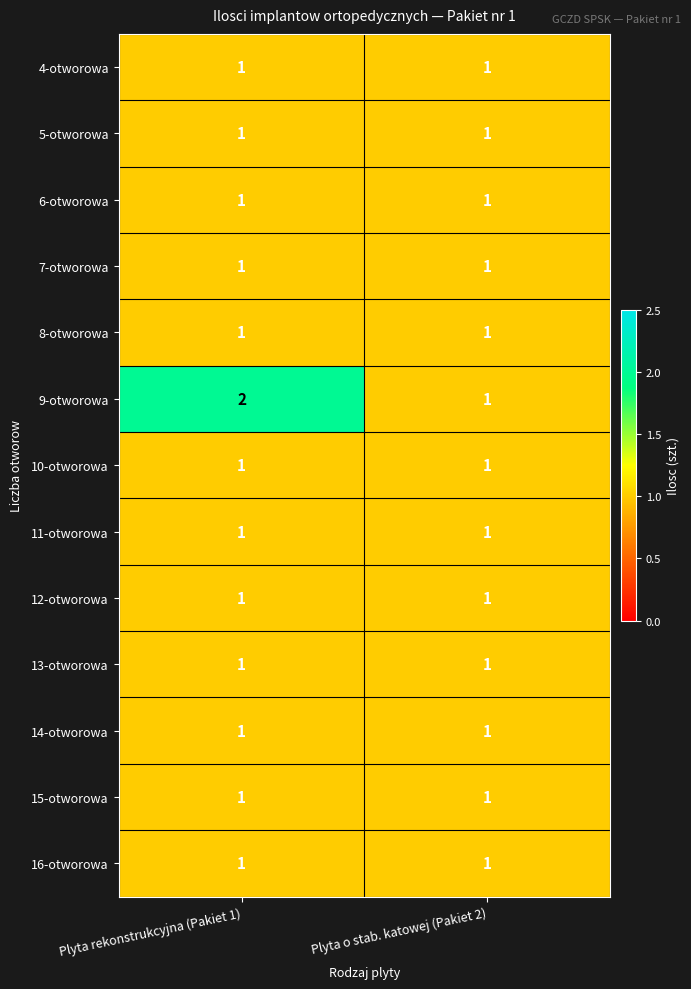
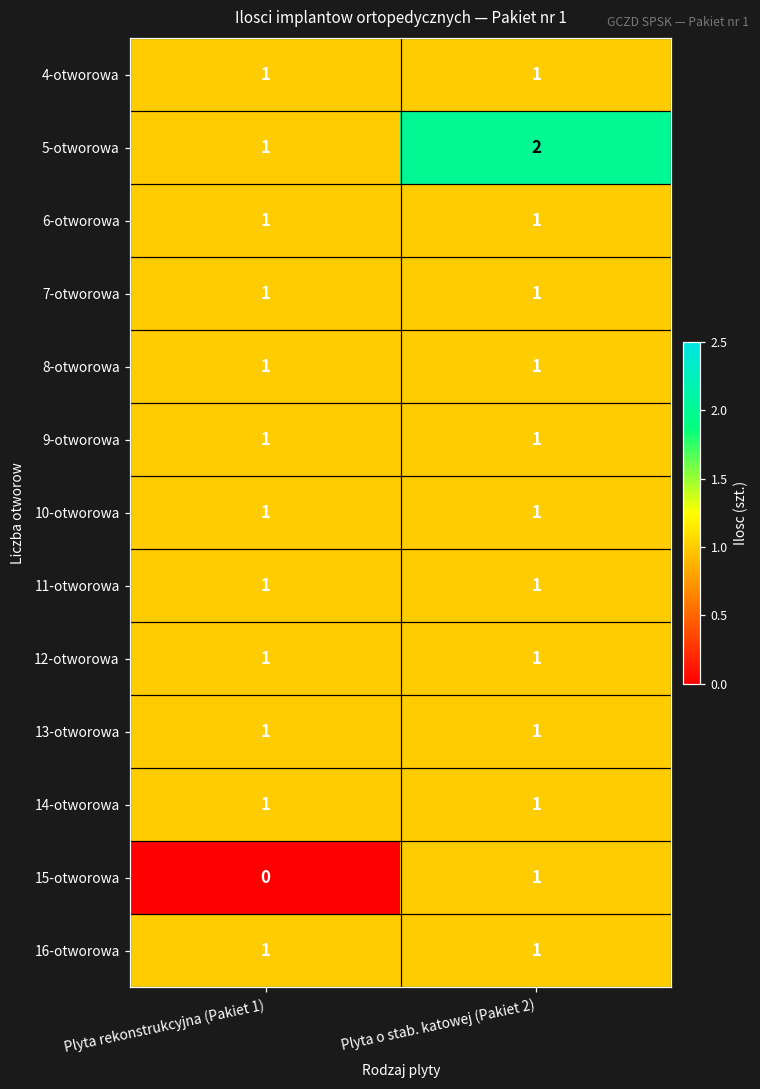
  {
    "4-otworowa": {
      "Plyta rekonstrukcyjna (Pakiet 1)": 1,
      "Plyta o stab. katowej (Pakiet 2)": 1
    },
    "5-otworowa": {
      "Plyta rekonstrukcyjna (Pakiet 1)": 1,
-     "Plyta o stab. katowej (Pakiet 2)": 1
+     "Plyta o stab. katowej (Pakiet 2)": 2
    },
    "6-otworowa": {
      "Plyta rekonstrukcyjna (Pakiet 1)": 1,
      "Plyta o stab. katowej (Pakiet 2)": 1
    },
    "7-otworowa": {
      "Plyta rekonstrukcyjna (Pakiet 1)": 1,
      "Plyta o stab. katowej (Pakiet 2)": 1
    },
    "8-otworowa": {
      "Plyta rekonstrukcyjna (Pakiet 1)": 1,
      "Plyta o stab. katowej (Pakiet 2)": 1
    },
    "9-otworowa": {
-     "Plyta rekonstrukcyjna (Pakiet 1)": 2,
+     "Plyta rekonstrukcyjna (Pakiet 1)": 1,
      "Plyta o stab. katowej (Pakiet 2)": 1
    },
    "10-otworowa": {
      "Plyta rekonstrukcyjna (Pakiet 1)": 1,
      "Plyta o stab. katowej (Pakiet 2)": 1
    },
    "11-otworowa": {
      "Plyta rekonstrukcyjna (Pakiet 1)": 1,
      "Plyta o stab. katowej (Pakiet 2)": 1
    },
    "12-otworowa": {
      "Plyta rekonstrukcyjna (Pakiet 1)": 1,
      "Plyta o stab. katowej (Pakiet 2)": 1
    },
    "13-otworowa": {
      "Plyta rekonstrukcyjna (Pakiet 1)": 1,
      "Plyta o stab. katowej (Pakiet 2)": 1
    },
    "14-otworowa": {
      "Plyta rekonstrukcyjna (Pakiet 1)": 1,
      "Plyta o stab. katowej (Pakiet 2)": 1
    },
    "15-otworowa": {
-     "Plyta rekonstrukcyjna (Pakiet 1)": 1,
+     "Plyta rekonstrukcyjna (Pakiet 1)": 0,
      "Plyta o stab. katowej (Pakiet 2)": 1
    },
    "16-otworowa": {
      "Plyta rekonstrukcyjna (Pakiet 1)": 1,
      "Plyta o stab. katowej (Pakiet 2)": 1
    }
  }
